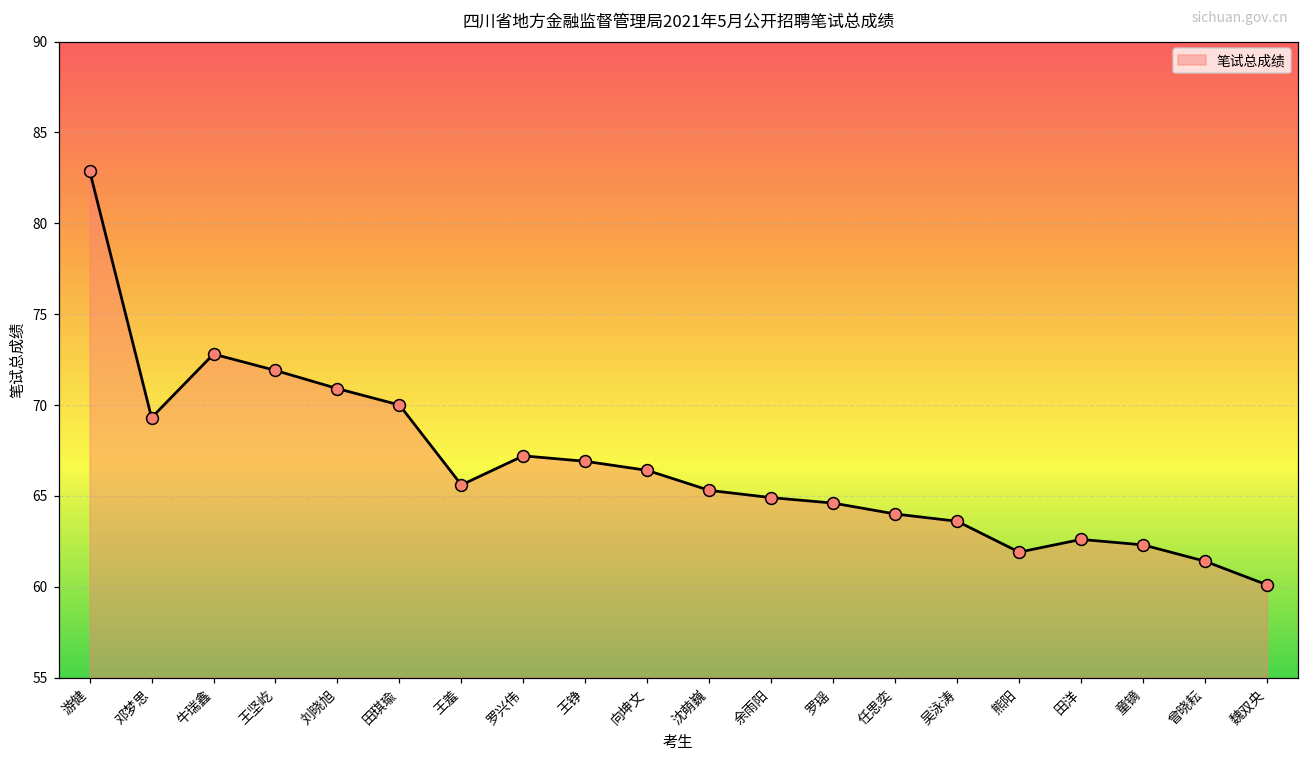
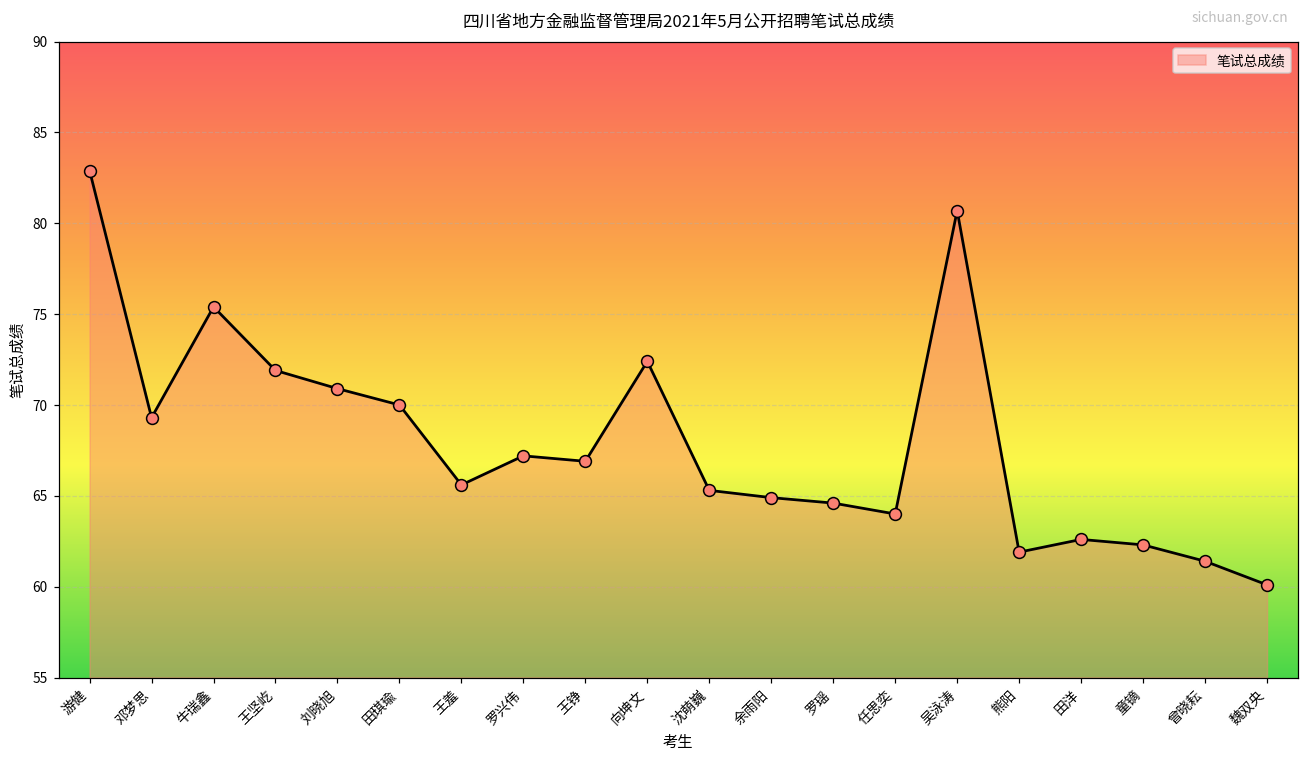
  {
    "游健": 82.9,
    "邓梦思": 69.3,
-   "牛瑞鑫": 72.8,
+   "牛瑞鑫": 75.4,
    "王坚屹": 71.9,
    "刘晓旭": 70.9,
    "田琪瑜": 70.0,
    "王羞": 65.6,
    "罗兴伟": 67.2,
    "王铮": 66.9,
-   "向坤文": 66.4,
+   "向坤文": 72.4,
    "沈萌巍": 65.3,
    "余雨阳": 64.9,
    "罗瑶": 64.6,
    "任思奕": 64.0,
-   "吴泳涛": 63.6,
+   "吴泳涛": 80.7,
    "熊阳": 61.9,
    "田洋": 62.6,
    "童镝": 62.3,
    "曾晓耘": 61.4,
    "魏双央": 60.1
  }
